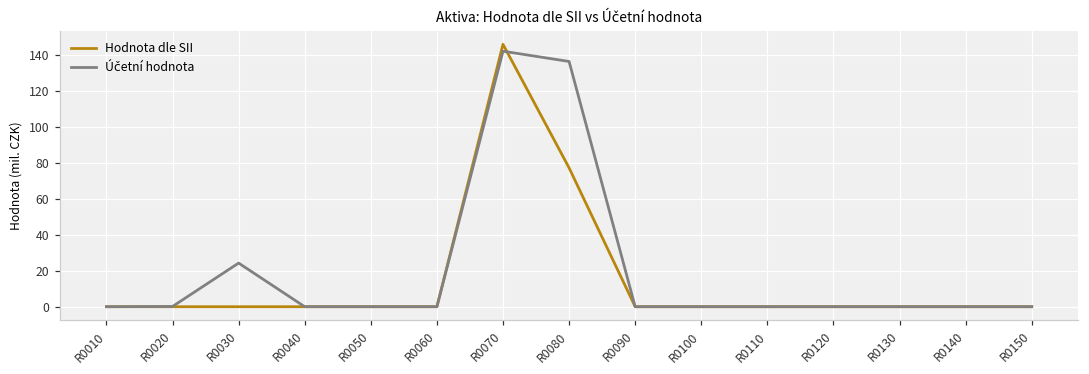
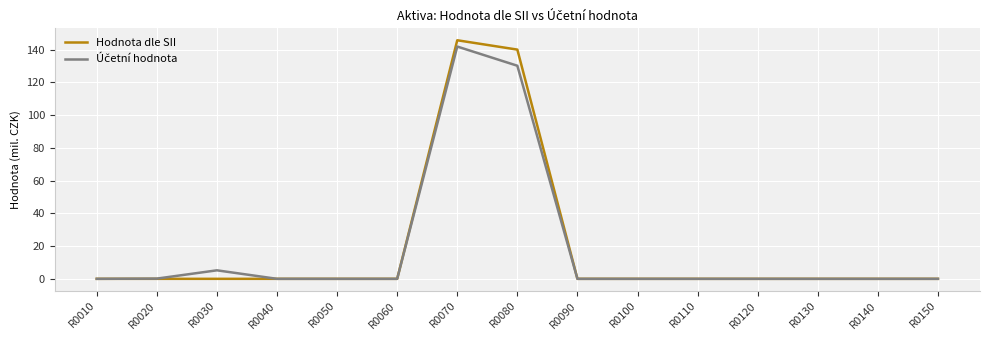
  {
    "Hodnota dle SII": {
      "R0030": 0,
      "R0070": 146,
-     "R0080": 77
+     "R0080": 140
    },
    "Účetní hodnota": {
-     "R0030": 24,
+     "R0030": 5,
      "R0070": 142,
-     "R0080": 136
+     "R0080": 130
    }
  }
